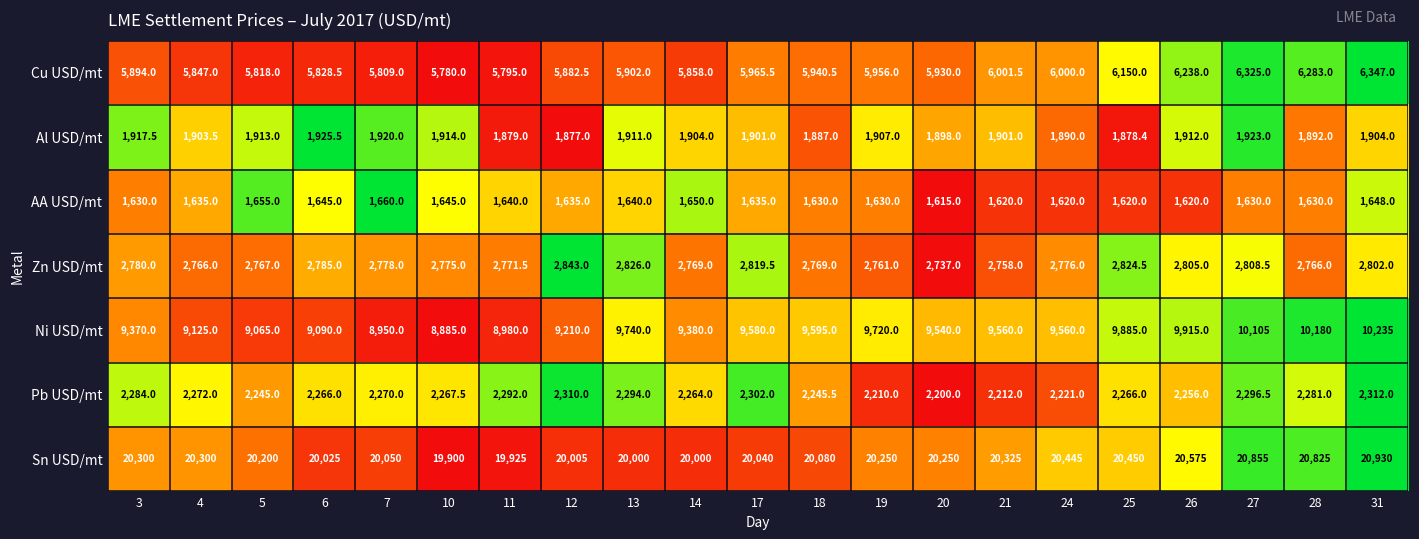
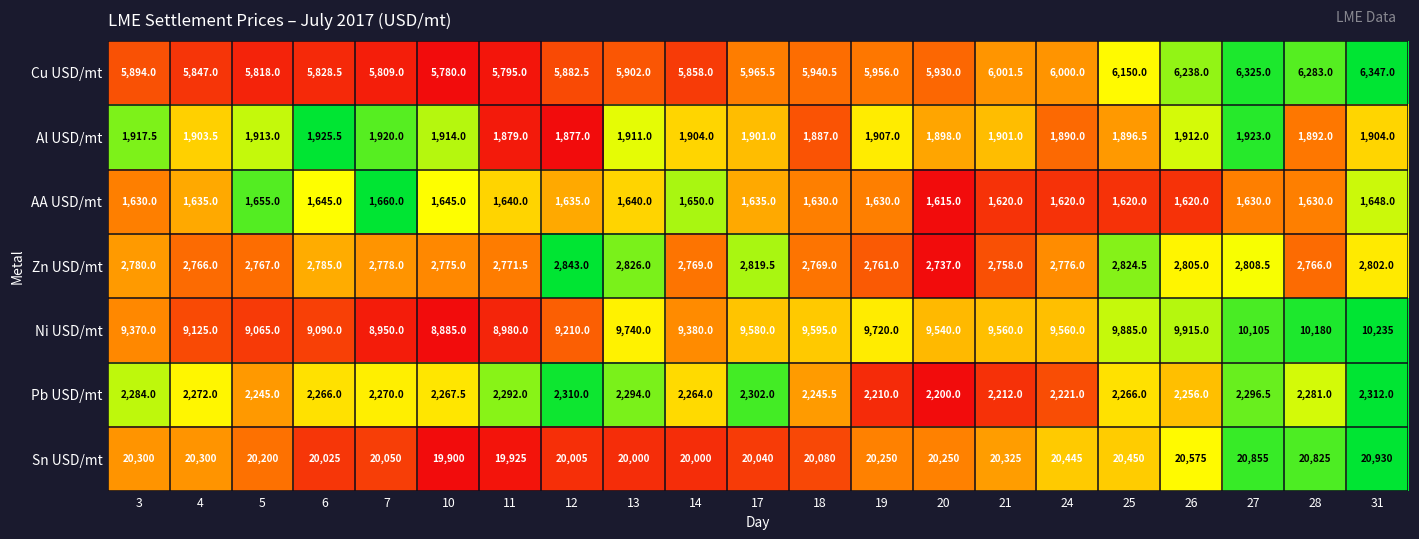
  {
    "Cu USD/mt": {
      "3": "5,894.0",
      "4": "5,847.0",
      "5": "5,818.0",
      "6": "5,828.5",
      "7": "5,809.0",
      "10": "5,780.0",
      "11": "5,795.0",
      "12": "5,882.5",
      "13": "5,902.0",
      "14": "5,858.0",
      "17": "5,965.5",
      "18": "5,940.5",
      "19": "5,956.0",
      "20": "5,930.0",
      "21": "6,001.5",
      "24": "6,000.0",
      "25": "6,150.0",
      "26": "6,238.0",
      "27": "6,325.0",
      "28": "6,283.0",
      "31": "6,347.0"
    },
    "Al USD/mt": {
      "3": "1,917.5",
      "4": "1,903.5",
      "5": "1,913.0",
      "6": "1,925.5",
      "7": "1,920.0",
      "10": "1,914.0",
      "11": "1,879.0",
      "12": "1,877.0",
      "13": "1,911.0",
      "14": "1,904.0",
      "17": "1,901.0",
      "18": "1,887.0",
      "19": "1,907.0",
      "20": "1,898.0",
      "21": "1,901.0",
      "24": "1,890.0",
-     "25": "1,878.4",
+     "25": "1,896.5",
      "26": "1,912.0",
      "27": "1,923.0",
      "28": "1,892.0",
      "31": "1,904.0"
    },
    "AA USD/mt": {
      "3": "1,630.0",
      "4": "1,635.0",
      "5": "1,655.0",
      "6": "1,645.0",
      "7": "1,660.0",
      "10": "1,645.0",
      "11": "1,640.0",
      "12": "1,635.0",
      "13": "1,640.0",
      "14": "1,650.0",
      "17": "1,635.0",
      "18": "1,630.0",
      "19": "1,630.0",
      "20": "1,615.0",
      "21": "1,620.0",
      "24": "1,620.0",
      "25": "1,620.0",
      "26": "1,620.0",
      "27": "1,630.0",
      "28": "1,630.0",
      "31": "1,648.0"
    },
    "Zn USD/mt": {
      "3": "2,780.0",
      "4": "2,766.0",
      "5": "2,767.0",
      "6": "2,785.0",
      "7": "2,778.0",
      "10": "2,775.0",
      "11": "2,771.5",
      "12": "2,843.0",
      "13": "2,826.0",
      "14": "2,769.0",
      "17": "2,819.5",
      "18": "2,769.0",
      "19": "2,761.0",
      "20": "2,737.0",
      "21": "2,758.0",
      "24": "2,776.0",
      "25": "2,824.5",
      "26": "2,805.0",
      "27": "2,808.5",
      "28": "2,766.0",
      "31": "2,802.0"
    },
    "Ni USD/mt": {
      "3": "9,370.0",
      "4": "9,125.0",
      "5": "9,065.0",
      "6": "9,090.0",
      "7": "8,950.0",
      "10": "8,885.0",
      "11": "8,980.0",
      "12": "9,210.0",
      "13": "9,740.0",
      "14": "9,380.0",
      "17": "9,580.0",
      "18": "9,595.0",
      "19": "9,720.0",
      "20": "9,540.0",
      "21": "9,560.0",
      "24": "9,560.0",
      "25": "9,885.0",
      "26": "9,915.0",
      "27": "10,105",
      "28": "10,180",
      "31": "10,235"
    },
    "Pb USD/mt": {
      "3": "2,284.0",
      "4": "2,272.0",
      "5": "2,245.0",
      "6": "2,266.0",
      "7": "2,270.0",
      "10": "2,267.5",
      "11": "2,292.0",
      "12": "2,310.0",
      "13": "2,294.0",
      "14": "2,264.0",
      "17": "2,302.0",
      "18": "2,245.5",
      "19": "2,210.0",
      "20": "2,200.0",
      "21": "2,212.0",
      "24": "2,221.0",
      "25": "2,266.0",
      "26": "2,256.0",
      "27": "2,296.5",
      "28": "2,281.0",
      "31": "2,312.0"
    },
    "Sn USD/mt": {
      "3": "20,300",
      "4": "20,300",
      "5": "20,200",
      "6": "20,025",
      "7": "20,050",
      "10": "19,900",
      "11": "19,925",
      "12": "20,005",
      "13": "20,000",
      "14": "20,000",
      "17": "20,040",
      "18": "20,080",
      "19": "20,250",
      "20": "20,250",
      "21": "20,325",
      "24": "20,445",
      "25": "20,450",
      "26": "20,575",
      "27": "20,855",
      "28": "20,825",
      "31": "20,930"
    }
  }
